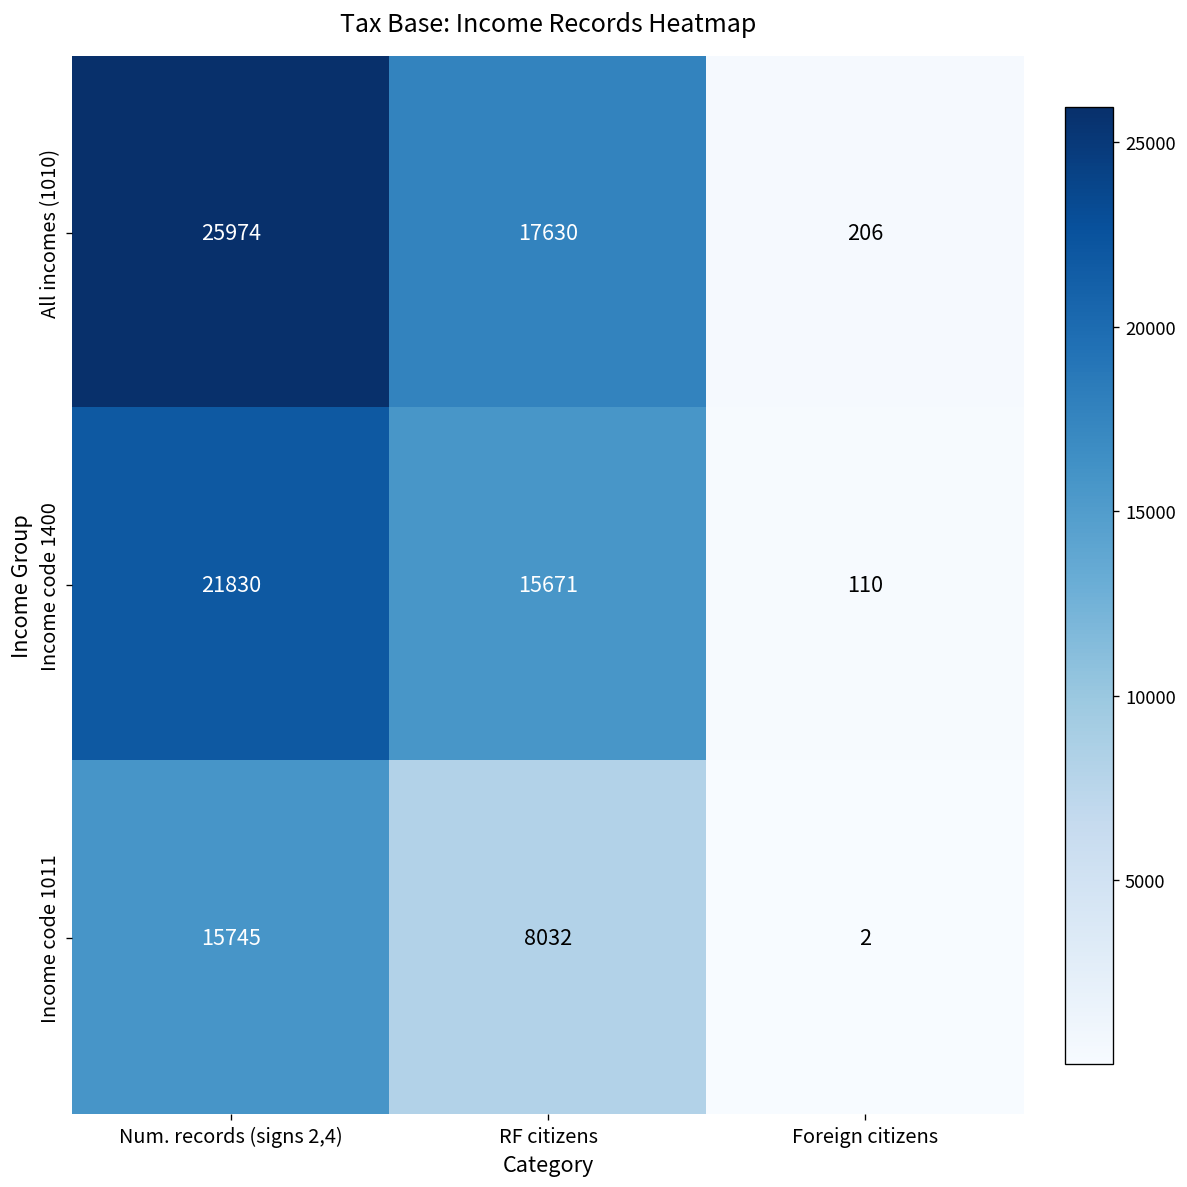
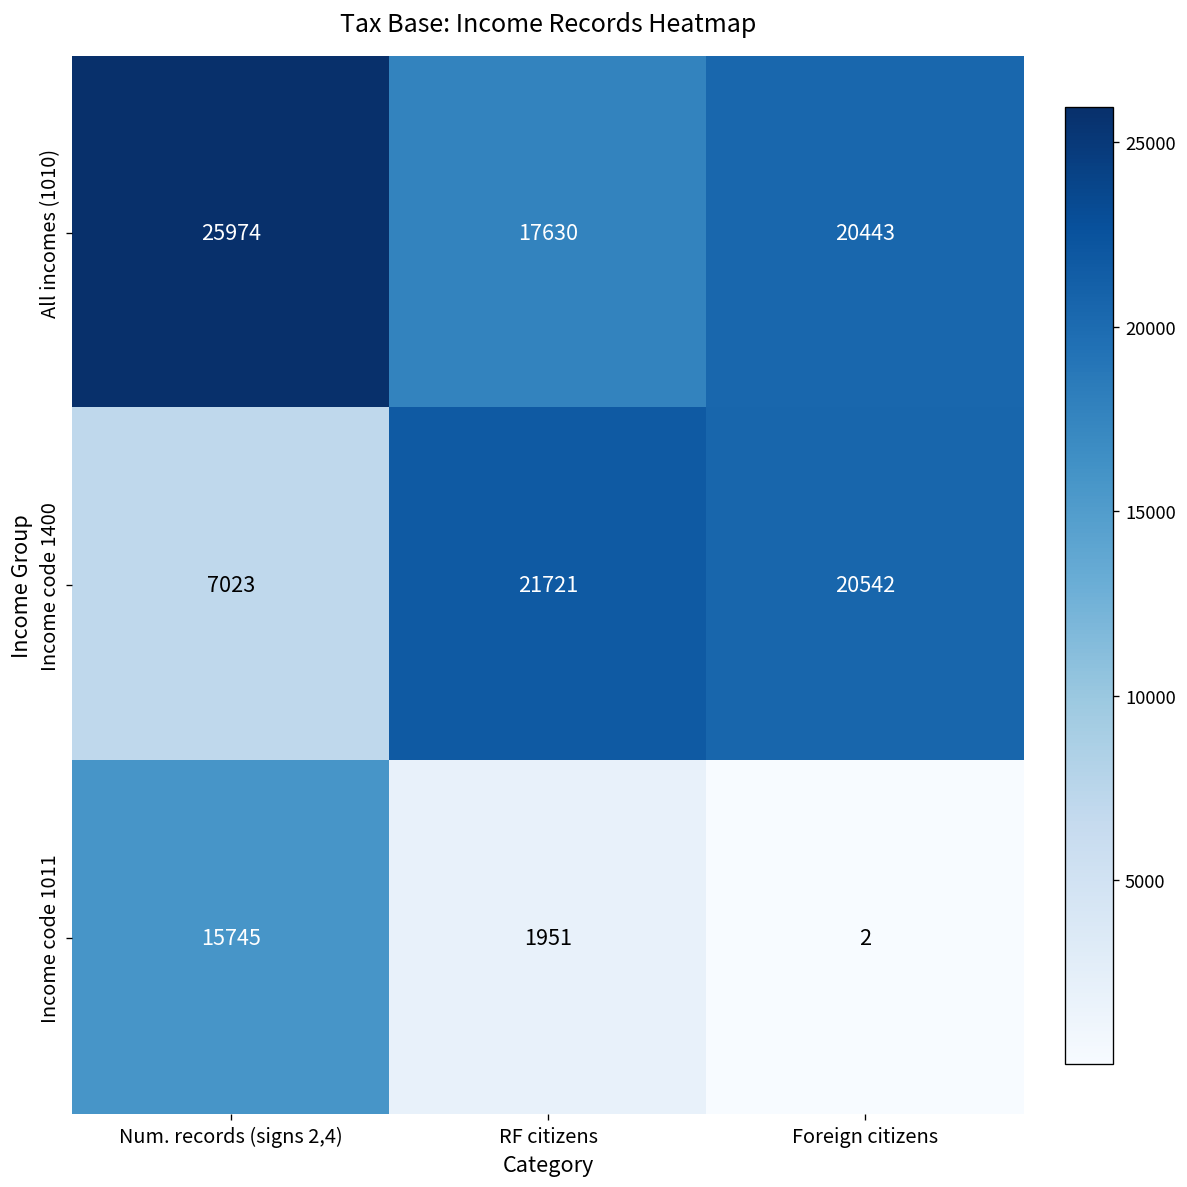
  {
    "All incomes (1010)": {
      "Num. records (signs 2,4)": 25974,
      "RF citizens": 17630,
-     "Foreign citizens": 206
+     "Foreign citizens": 20443
    },
    "Income code 1400": {
-     "Num. records (signs 2,4)": 21830,
-     "RF citizens": 15671,
-     "Foreign citizens": 110
+     "Num. records (signs 2,4)": 7023,
+     "RF citizens": 21721,
+     "Foreign citizens": 20542
    },
    "Income code 1011": {
      "Num. records (signs 2,4)": 15745,
-     "RF citizens": 8032,
+     "RF citizens": 1951,
      "Foreign citizens": 2
    }
  }
